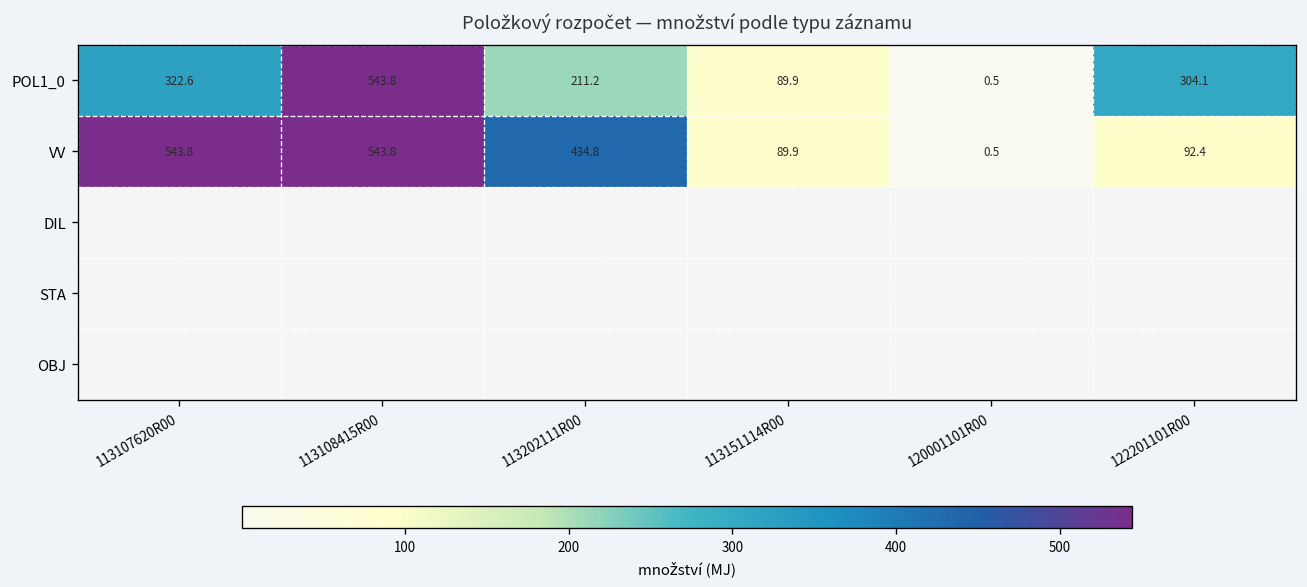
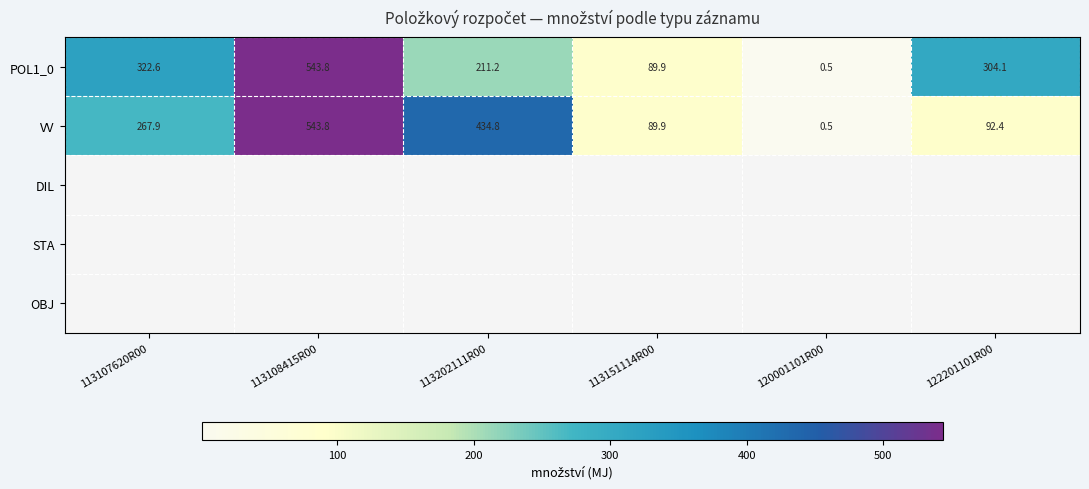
  {
    "POL1_0": {
      "113107620R00": 322.6,
      "113108415R00": 543.8,
      "113202111R00": 211.2,
      "113151114R00": 89.9,
      "120001101R00": 0.5,
      "122201101R00": 304.1
    },
    "VV": {
-     "113107620R00": 543.8,
+     "113107620R00": 267.9,
      "113108415R00": 543.8,
      "113202111R00": 434.8,
      "113151114R00": 89.9,
      "120001101R00": 0.5,
      "122201101R00": 92.4
    }
  }
